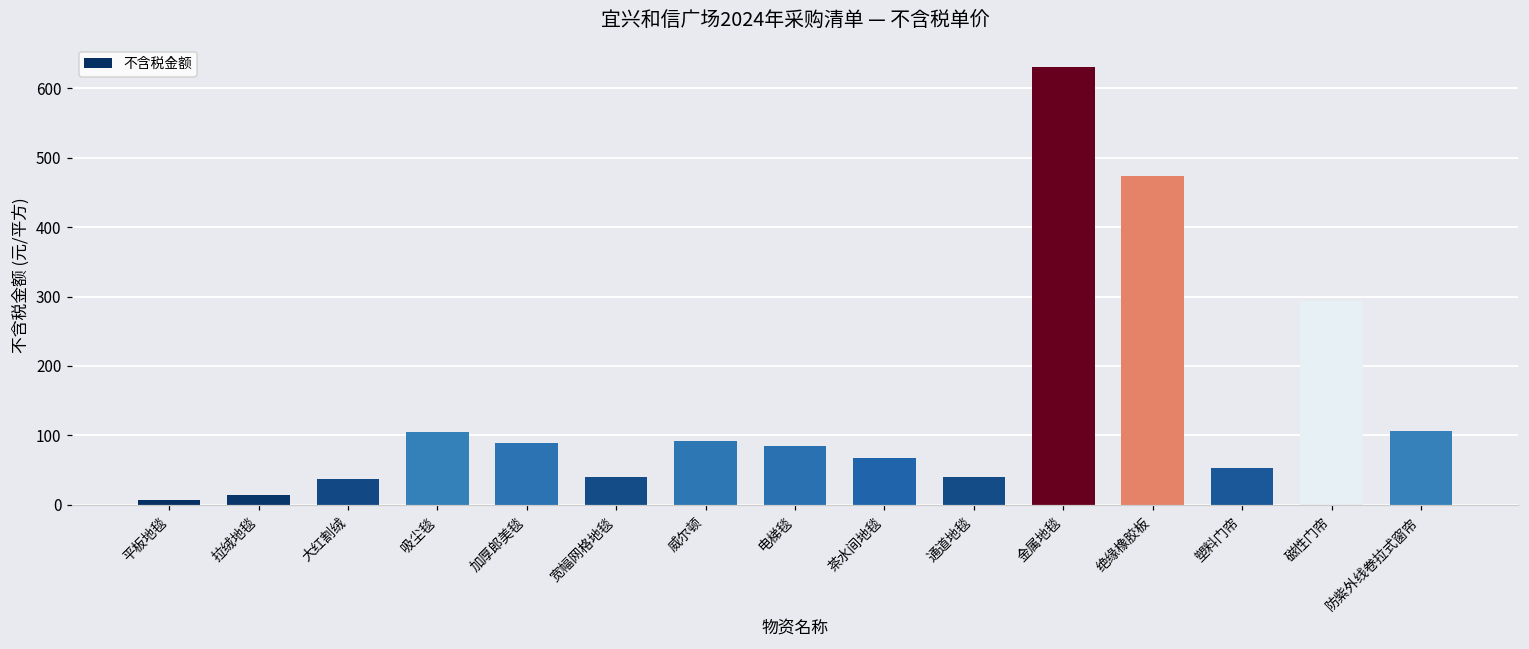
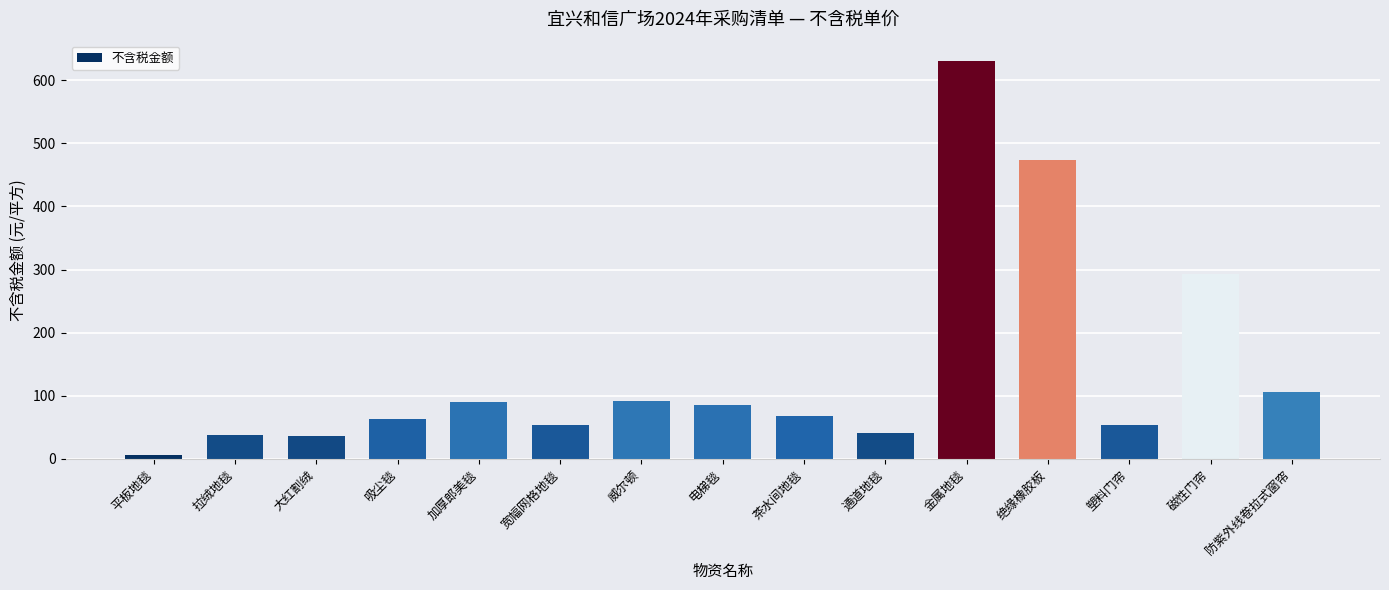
  {
    "平板地毯": 10,
-   "拉绒地毯": 10,
+   "拉绒地毯": 40,
    "大红割绒": 40,
-   "吸尘毯": 110,
+   "吸尘毯": 60,
    "加厚郎美毯": 90,
-   "宽幅网格地毯": 40,
+   "宽幅网格地毯": 50,
    "威尔顿": 90,
    "电梯毯": 80,
    "茶水间地毯": 70,
    "通道地毯": 40,
    "金属地毯": 630,
    "绝缘橡胶板": 470,
    "塑料门帘": 50,
    "磁性门帘": 290,
    "防紫外线卷拉式窗帘": 110
  }
